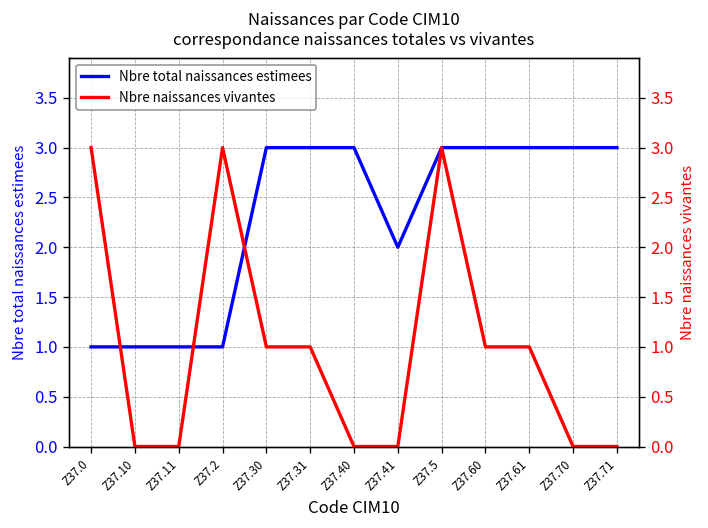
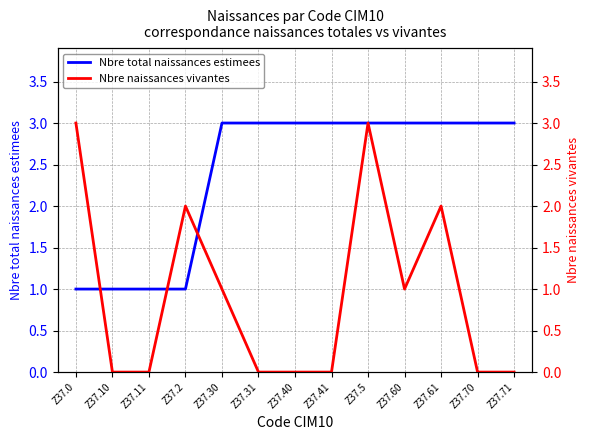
  {
    "Nbre total naissances estimees": {
      "Z37.0": 1,
      "Z37.10": 1,
      "Z37.11": 1,
      "Z37.2": 1,
      "Z37.30": 3,
      "Z37.31": 3,
      "Z37.40": 3,
-     "Z37.41": 2,
+     "Z37.41": 3,
      "Z37.5": 3,
      "Z37.60": 3,
      "Z37.61": 3,
      "Z37.70": 3,
      "Z37.71": 3
    },
    "Nbre naissances vivantes": {
      "Z37.0": 3,
      "Z37.10": 0,
      "Z37.11": 0,
-     "Z37.2": 3,
+     "Z37.2": 2,
      "Z37.30": 1,
-     "Z37.31": 1,
+     "Z37.31": 0,
      "Z37.40": 0,
      "Z37.41": 0,
      "Z37.5": 3,
      "Z37.60": 1,
-     "Z37.61": 1,
+     "Z37.61": 2,
      "Z37.70": 0,
      "Z37.71": 0
    }
  }
